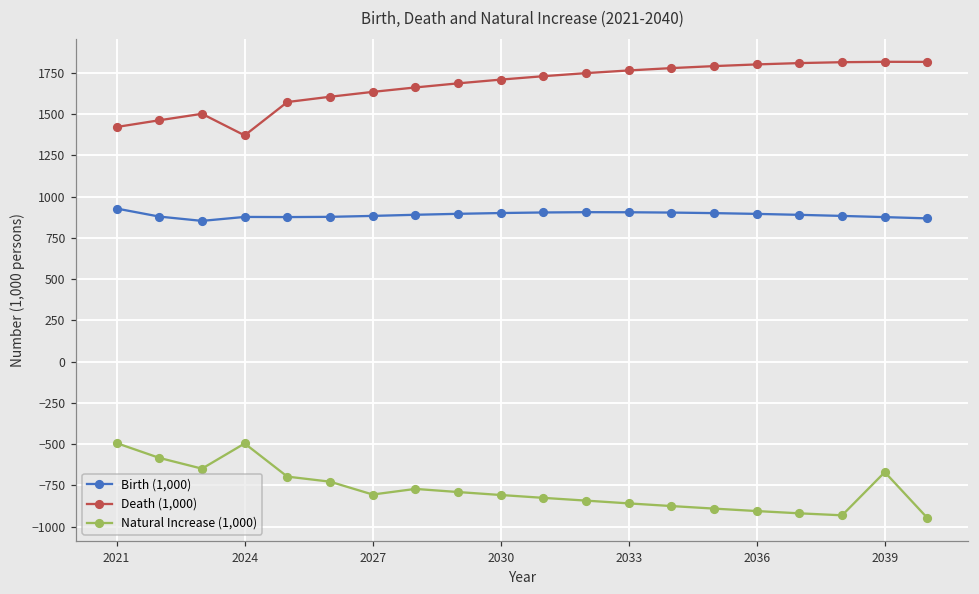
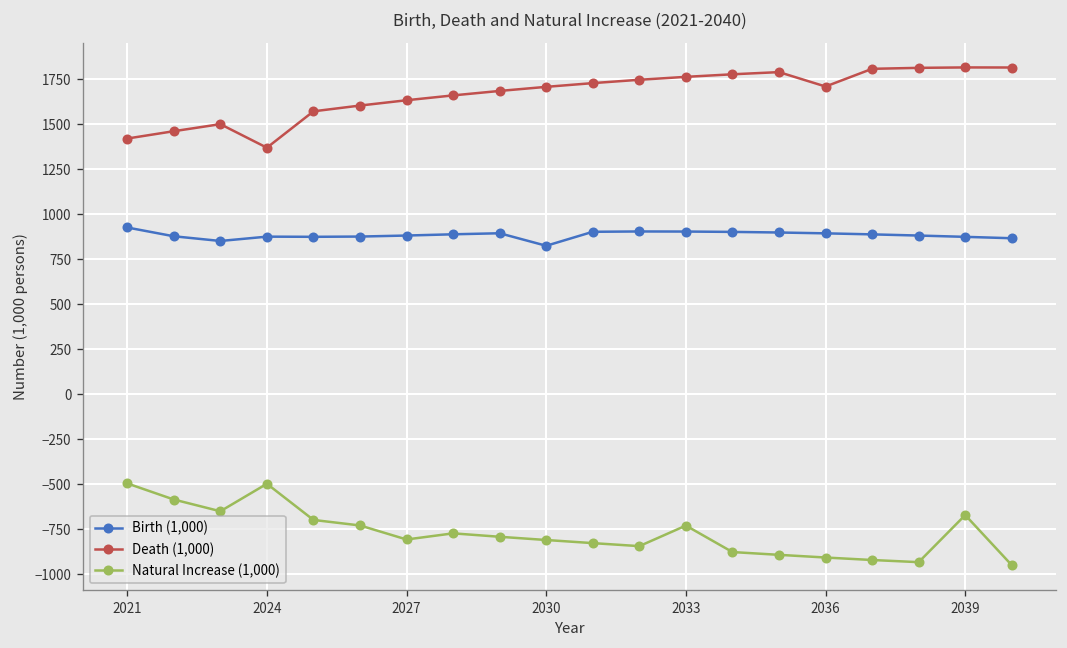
  {
    "Birth (1,000)": {
      "2021": 930,
      "2024": 880,
      "2027": 880,
-     "2030": 900,
+     "2030": 830,
      "2033": 900,
      "2036": 890,
      "2039": 880
    },
    "Death (1,000)": {
      "2021": 1420,
      "2024": 1370,
      "2027": 1630,
      "2030": 1710,
      "2033": 1760,
-     "2036": 1800,
+     "2036": 1710,
      "2039": 1820
    },
    "Natural Increase (1,000)": {
      "2021": -490,
      "2024": -500,
      "2027": -810,
      "2030": -810,
-     "2033": -860,
+     "2033": -730,
      "2036": -910,
      "2039": -670
    }
  }
